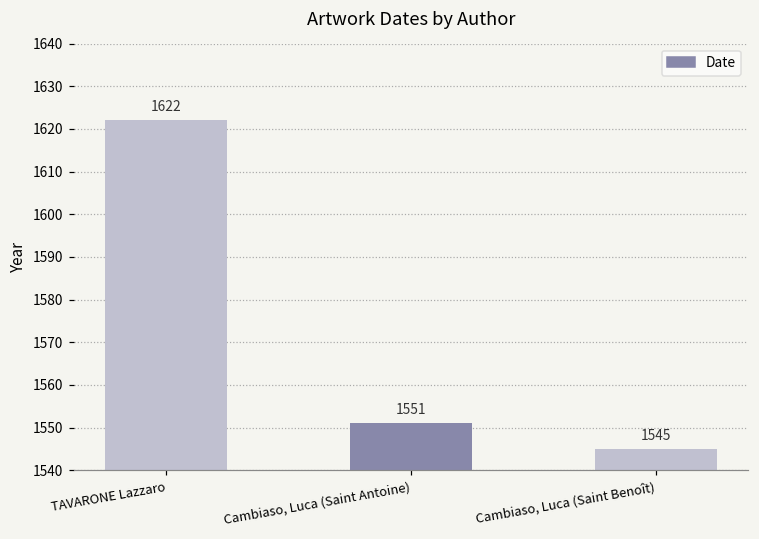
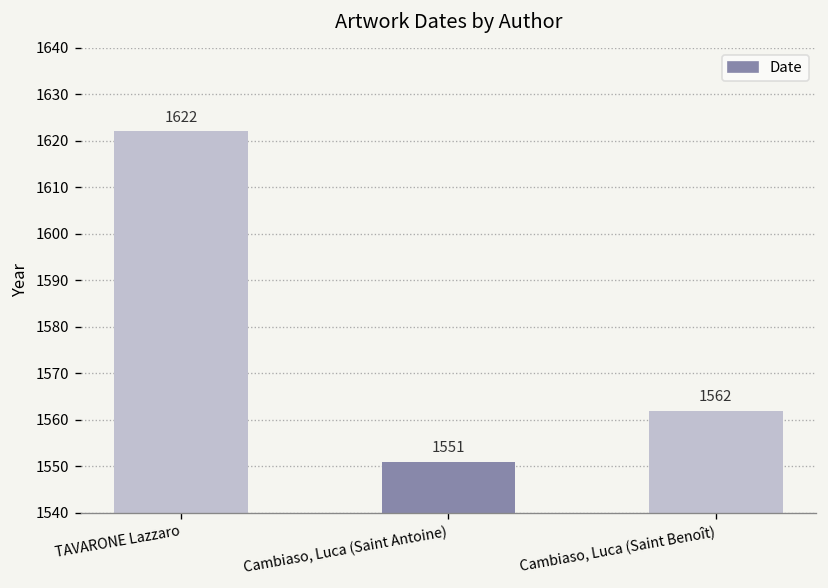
  {
    "TAVARONE Lazzaro": 1622,
    "Cambiaso, Luca (Saint Antoine)": 1551,
-   "Cambiaso, Luca (Saint Benoît)": 1545
+   "Cambiaso, Luca (Saint Benoît)": 1562
  }
